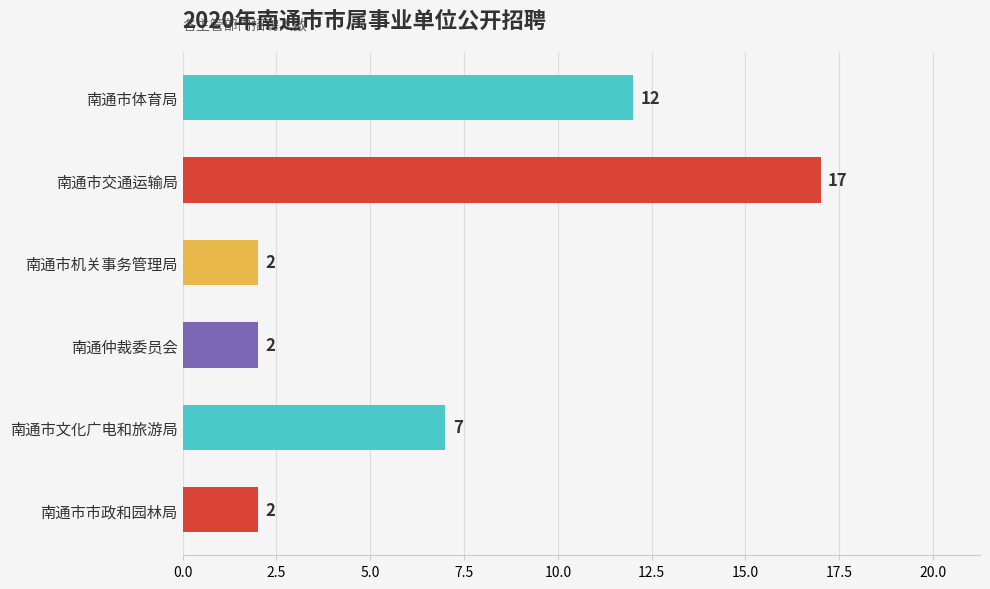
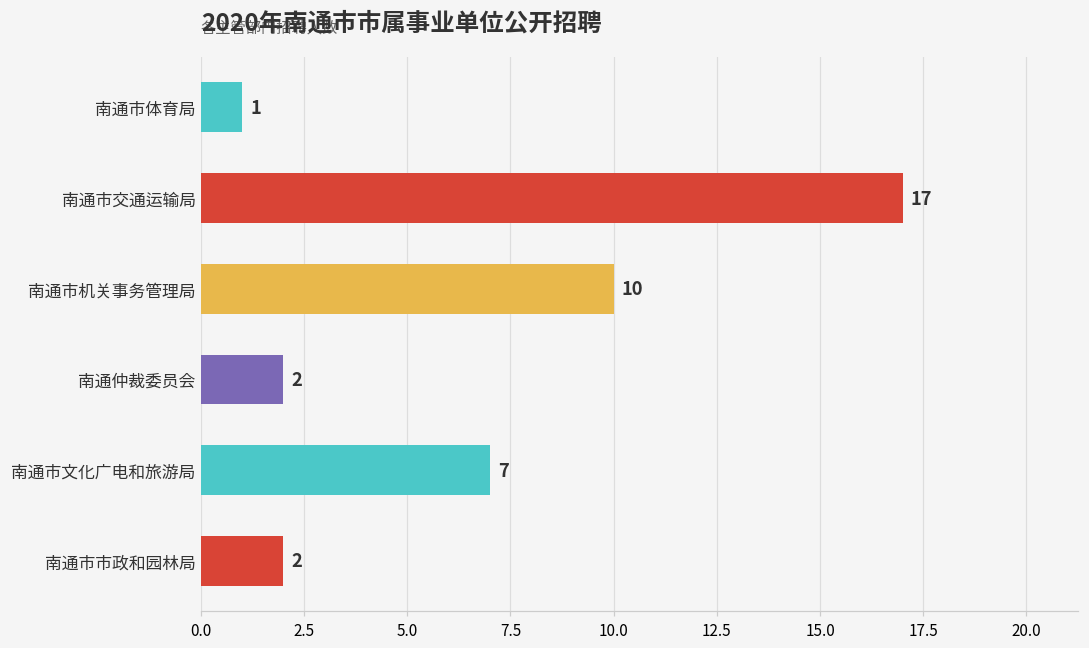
  {
-   "南通市体育局": 12,
+   "南通市体育局": 1,
    "南通市交通运输局": 17,
-   "南通市机关事务管理局": 2,
+   "南通市机关事务管理局": 10,
    "南通仲裁委员会": 2,
    "南通市文化广电和旅游局": 7,
    "南通市市政和园林局": 2
  }
